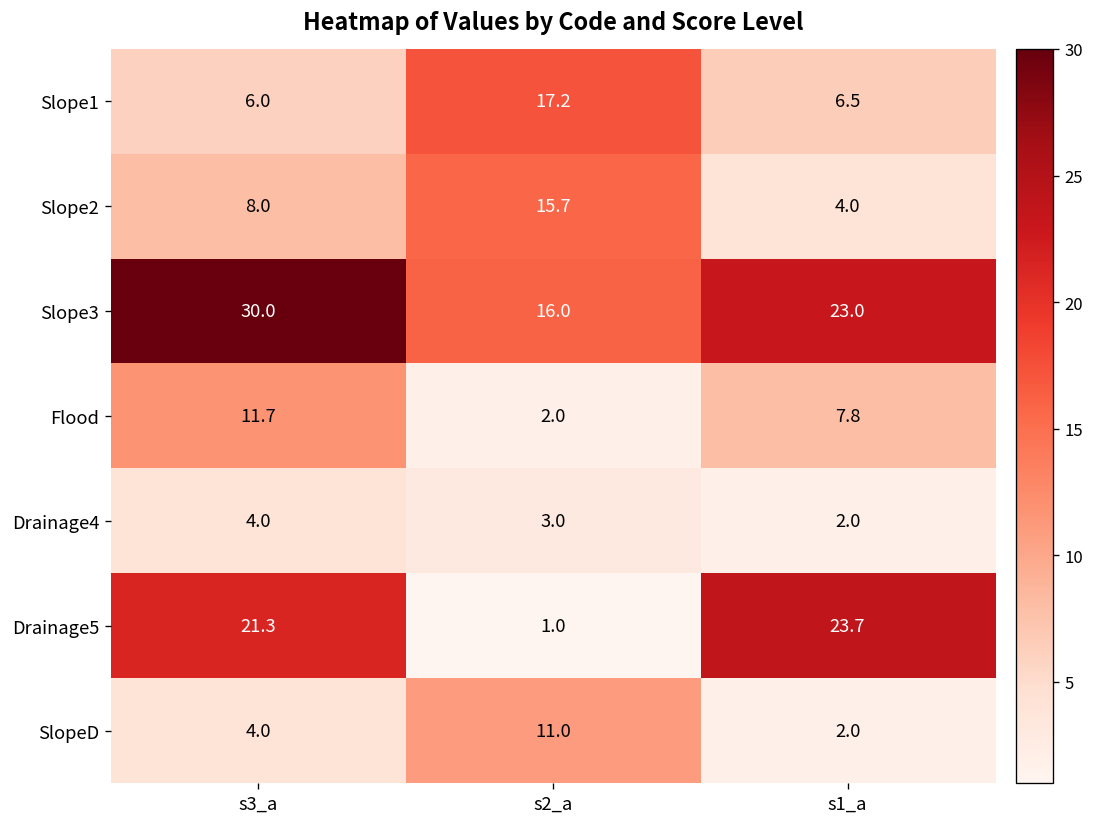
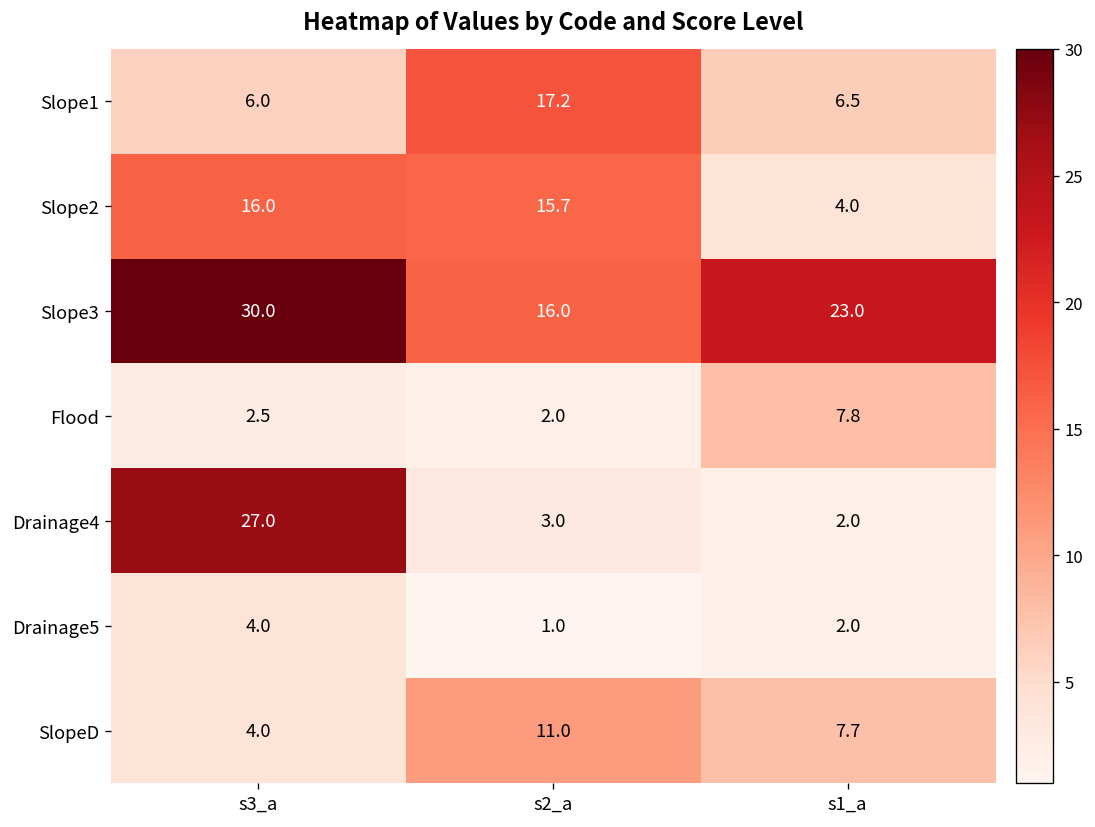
  {
    "Slope1": {
      "s3_a": 6.0,
      "s2_a": 17.2,
      "s1_a": 6.5
    },
    "Slope2": {
-     "s3_a": 8.0,
+     "s3_a": 16.0,
      "s2_a": 15.7,
      "s1_a": 4.0
    },
    "Slope3": {
      "s3_a": 30.0,
      "s2_a": 16.0,
      "s1_a": 23.0
    },
    "Flood": {
-     "s3_a": 11.7,
+     "s3_a": 2.5,
      "s2_a": 2.0,
      "s1_a": 7.8
    },
    "Drainage4": {
-     "s3_a": 4.0,
+     "s3_a": 27.0,
      "s2_a": 3.0,
      "s1_a": 2.0
    },
    "Drainage5": {
-     "s3_a": 21.3,
+     "s3_a": 4.0,
      "s2_a": 1.0,
-     "s1_a": 23.7
+     "s1_a": 2.0
    },
    "SlopeD": {
      "s3_a": 4.0,
      "s2_a": 11.0,
-     "s1_a": 2.0
+     "s1_a": 7.7
    }
  }
